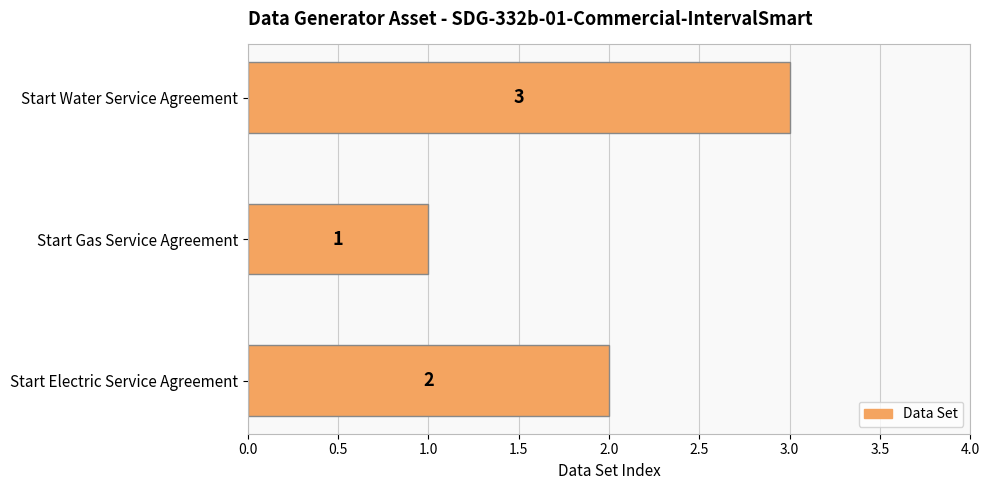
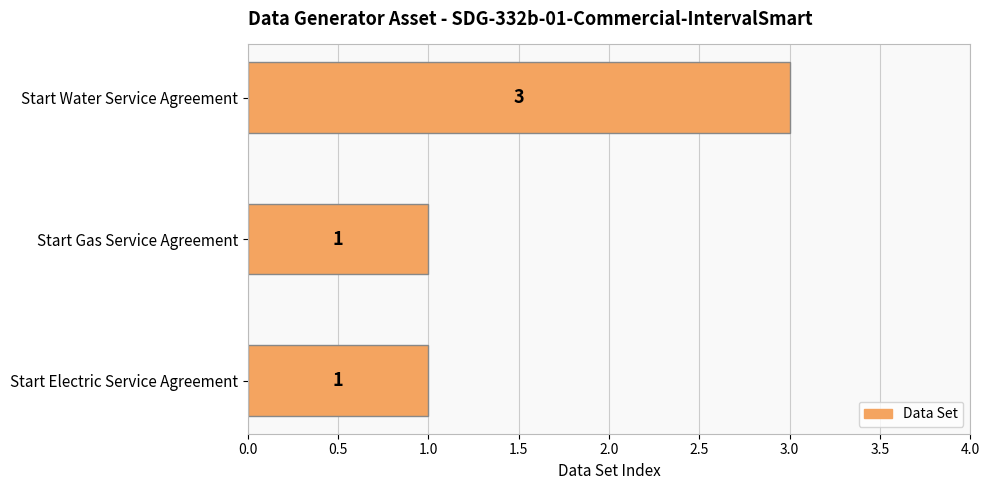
  {
    "Start Water Service Agreement": 3,
    "Start Gas Service Agreement": 1,
-   "Start Electric Service Agreement": 2
+   "Start Electric Service Agreement": 1
  }
